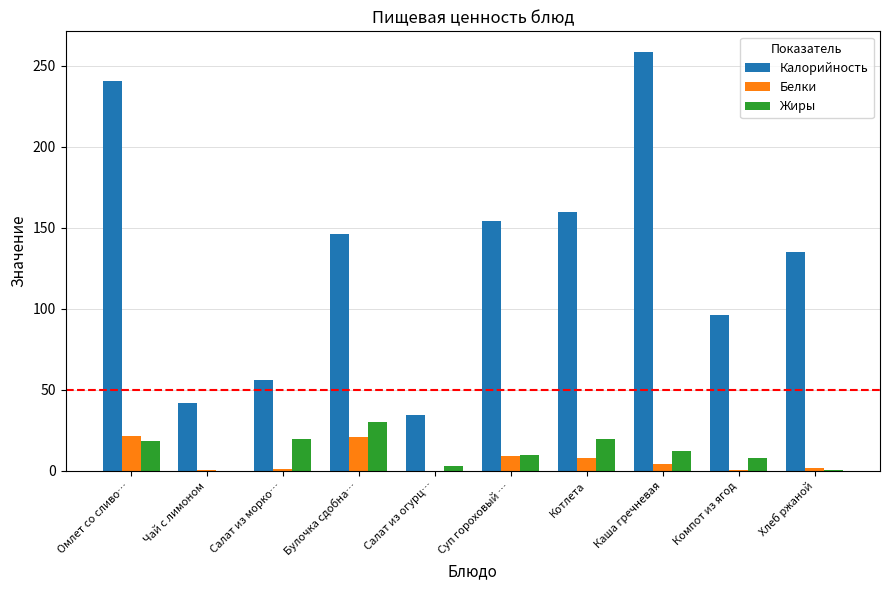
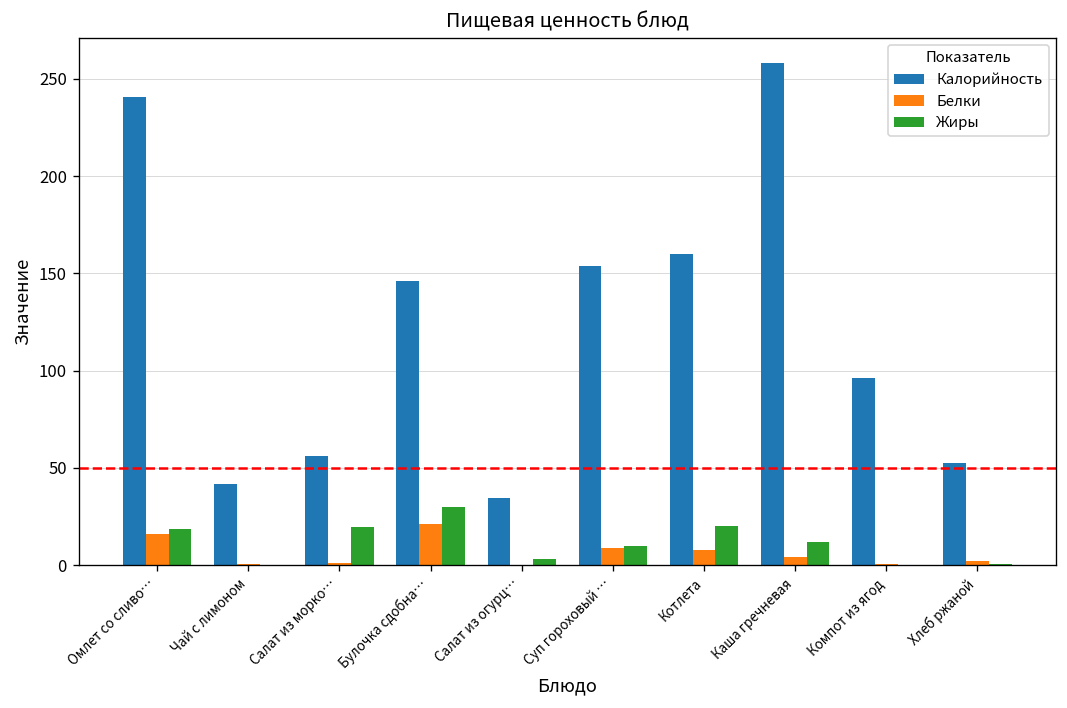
  {
    "Калорийность": {
      "Омлет со сливо…": 241,
      "Чай с лимоном": 42,
      "Салат из морко…": 56,
      "Булочка сдобна…": 146,
      "Салат из огурц…": 35,
      "Суп гороховый …": 154,
      "Котлета": 160,
      "Каша гречневая": 258,
      "Компот из ягод": 96,
-     "Хлеб ржаной": 135
+     "Хлеб ржаной": 52
    },
    "Белки": {
-     "Омлет со сливо…": 22,
+     "Омлет со сливо…": 16,
      "Булочка сдобна…": 21,
      "Суп гороховый …": 9,
      "Котлета": 8,
      "Каша гречневая": 4,
      "Хлеб ржаной": 2
    },
    "Жиры": {
      "Омлет со сливо…": 19,
      "Чай с лимоном": 0,
      "Салат из морко…": 20,
      "Булочка сдобна…": 30,
      "Салат из огурц…": 3,
      "Суп гороховый …": 10,
      "Котлета": 20,
      "Каша гречневая": 12,
-     "Компот из ягод": 8
+     "Компот из ягод": 0
    }
  }
